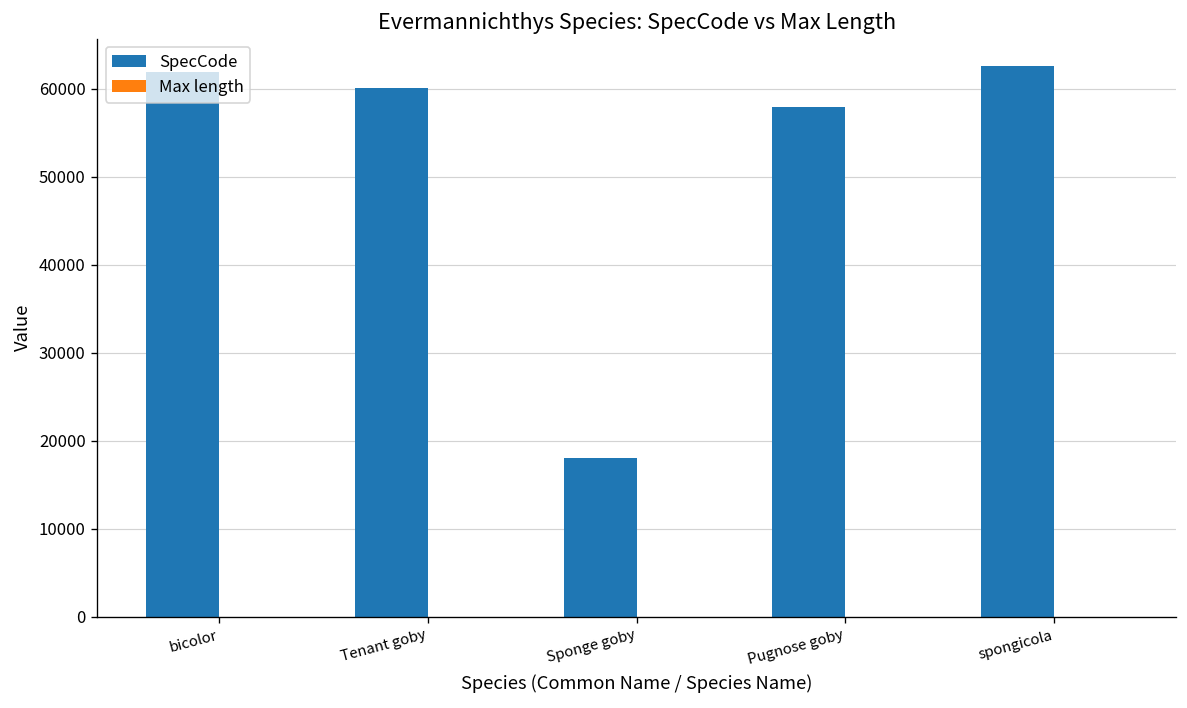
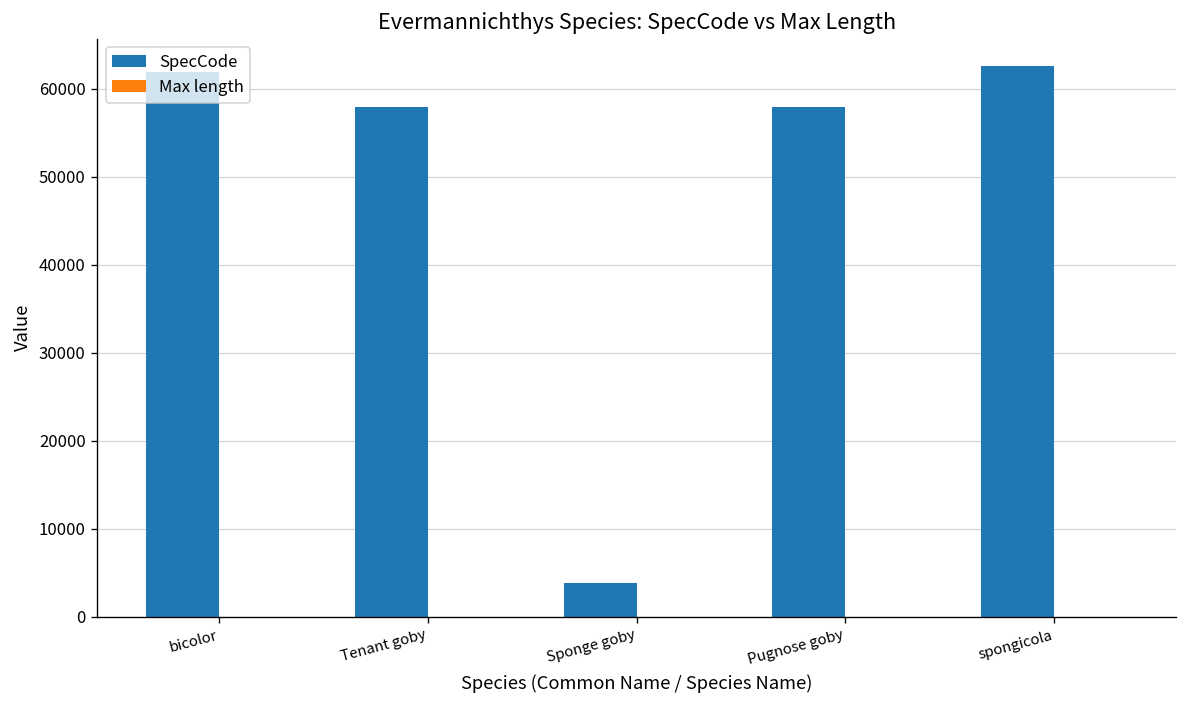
  {
    "SpecCode": {
-     "Tenant goby": 60000,
-     "Sponge goby": 18000,
+     "Tenant goby": 58000,
+     "Sponge goby": 4000,
      "Pugnose goby": 58000,
      "spongicola": 63000
    }
  }
